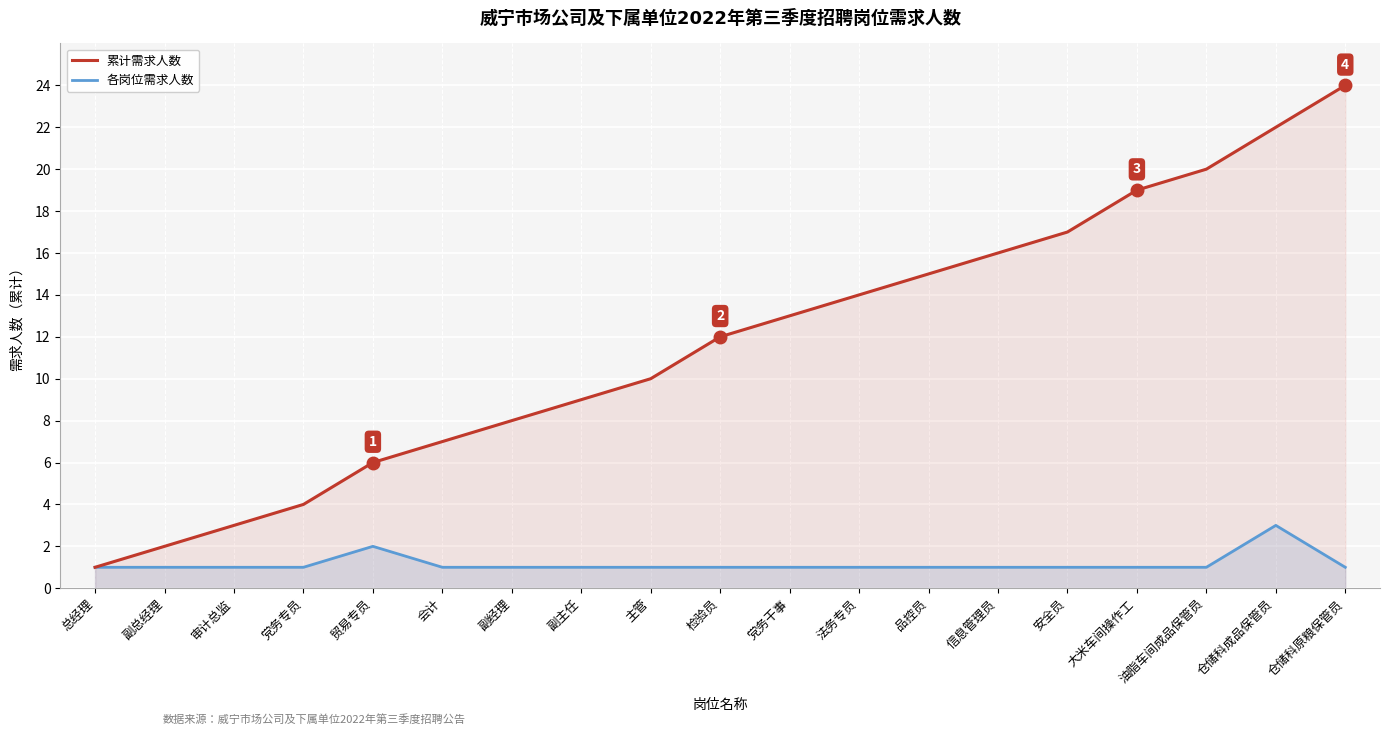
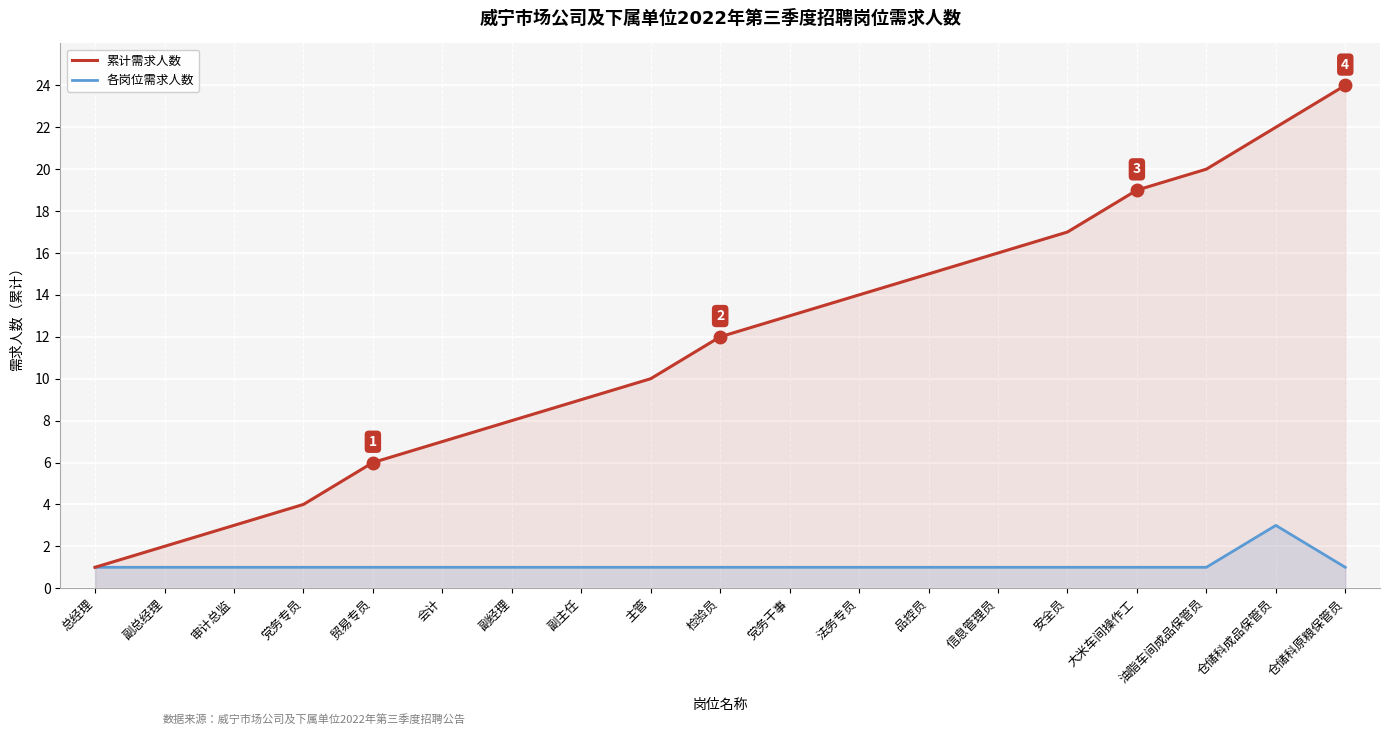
  {
    "各岗位需求人数": {
      "副总经理": 1,
      "审计总监": 1,
      "党务专员": 1,
-     "贸易专员": 2,
+     "贸易专员": 1,
      "会计": 1,
      "副经理": 1,
      "副主任": 1,
      "主管": 1,
      "检验员": 1,
      "党务干事": 1,
      "法务专员": 1,
      "品控员": 1,
      "信息管理员": 1,
      "安全员": 1,
      "大米车间操作工": 1,
      "油脂车间成品保管员": 1,
      "仓储科成品保管员": 3,
      "仓储科原粮保管员": 1
    }
  }
